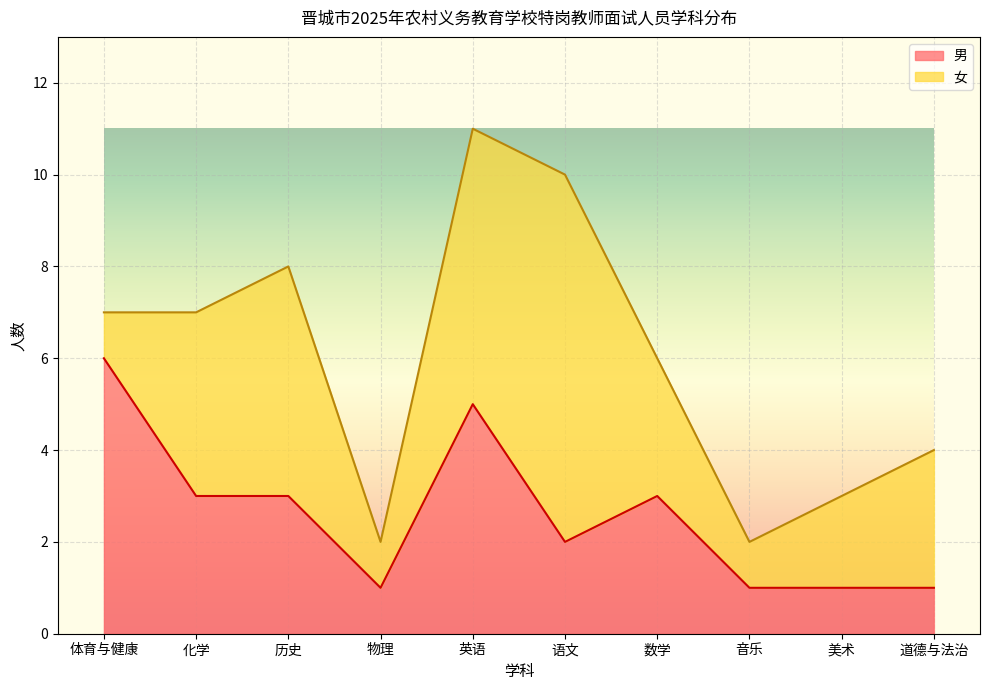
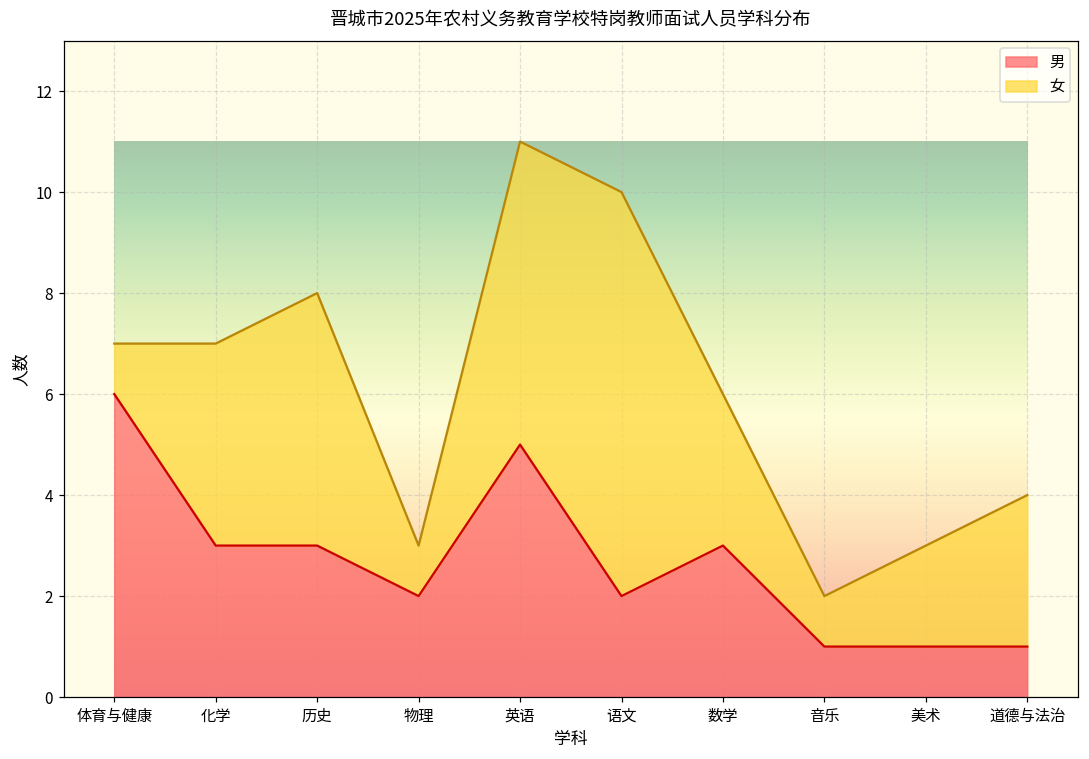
  {
    "男": {
      "体育与健康": 6,
      "化学": 3,
      "历史": 3,
-     "物理": 1,
+     "物理": 2,
      "英语": 5,
      "语文": 2,
      "数学": 3,
      "音乐": 1,
      "美术": 1,
      "道德与法治": 1
    },
    "女": {
      "体育与健康": 1,
      "化学": 4,
      "历史": 5,
      "物理": 1,
      "英语": 6,
      "语文": 8,
      "数学": 3,
      "音乐": 1,
      "美术": 2,
      "道德与法治": 3
    }
  }
